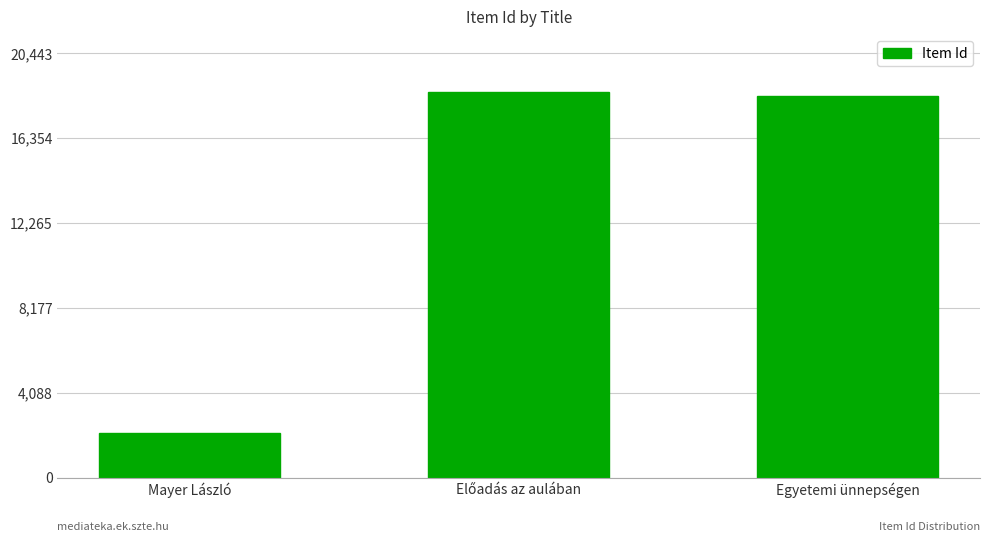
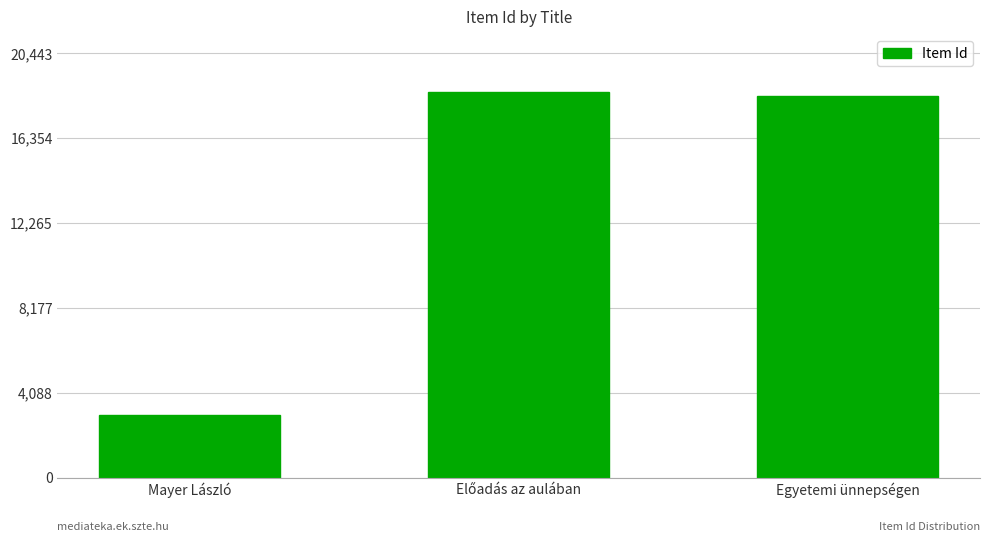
  {
-   "Mayer László": "2,200",
+   "Mayer László": "3,000",
    "Előadás az aulában": "18,600",
    "Egyetemi ünnepségen": "18,400"
  }
